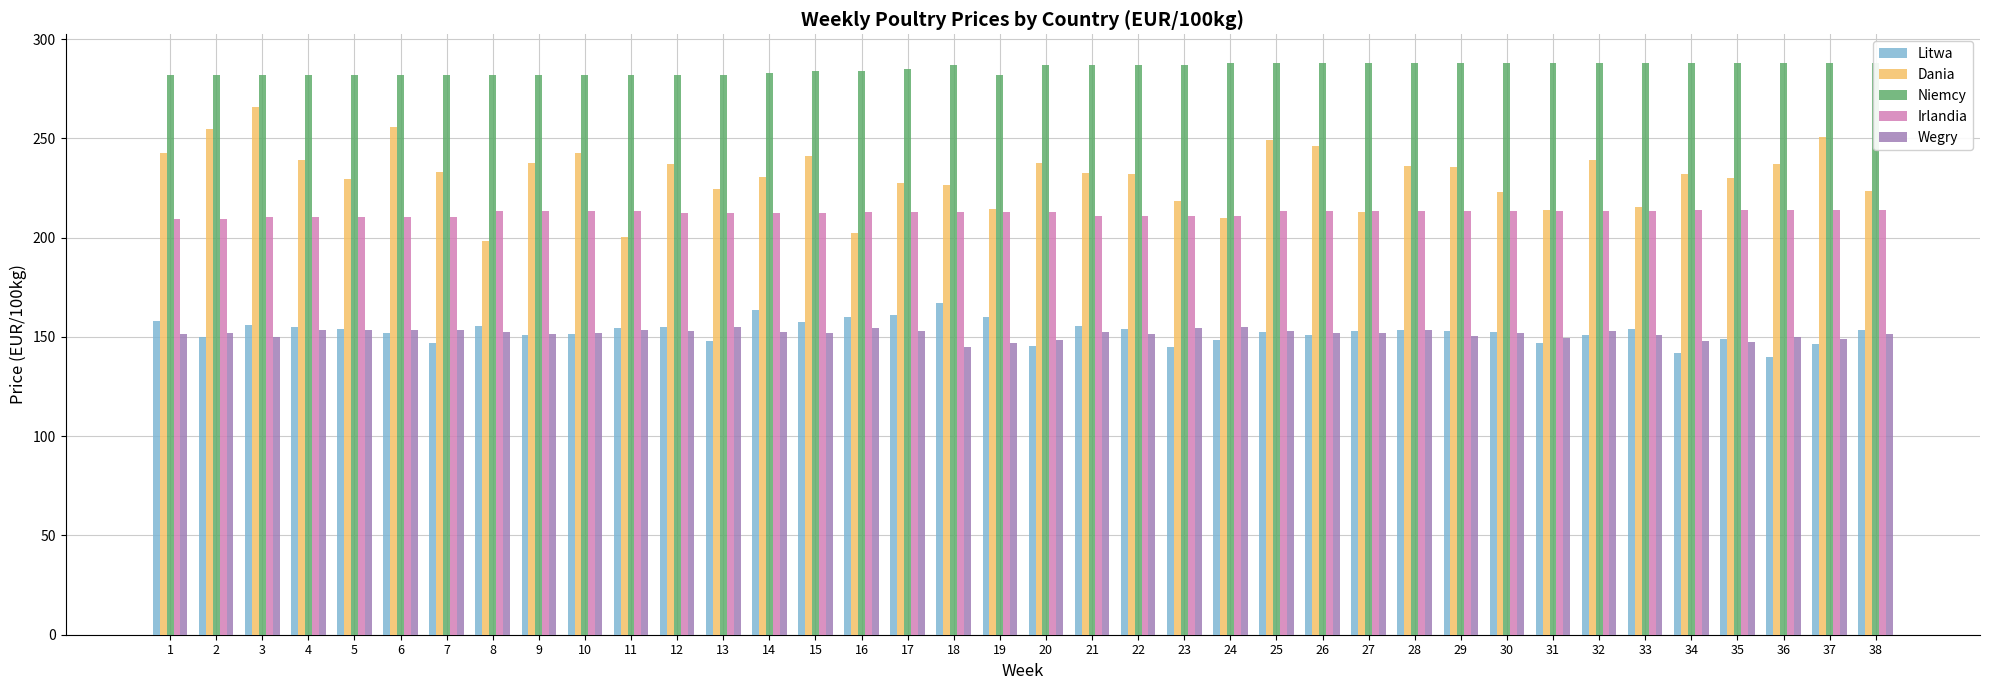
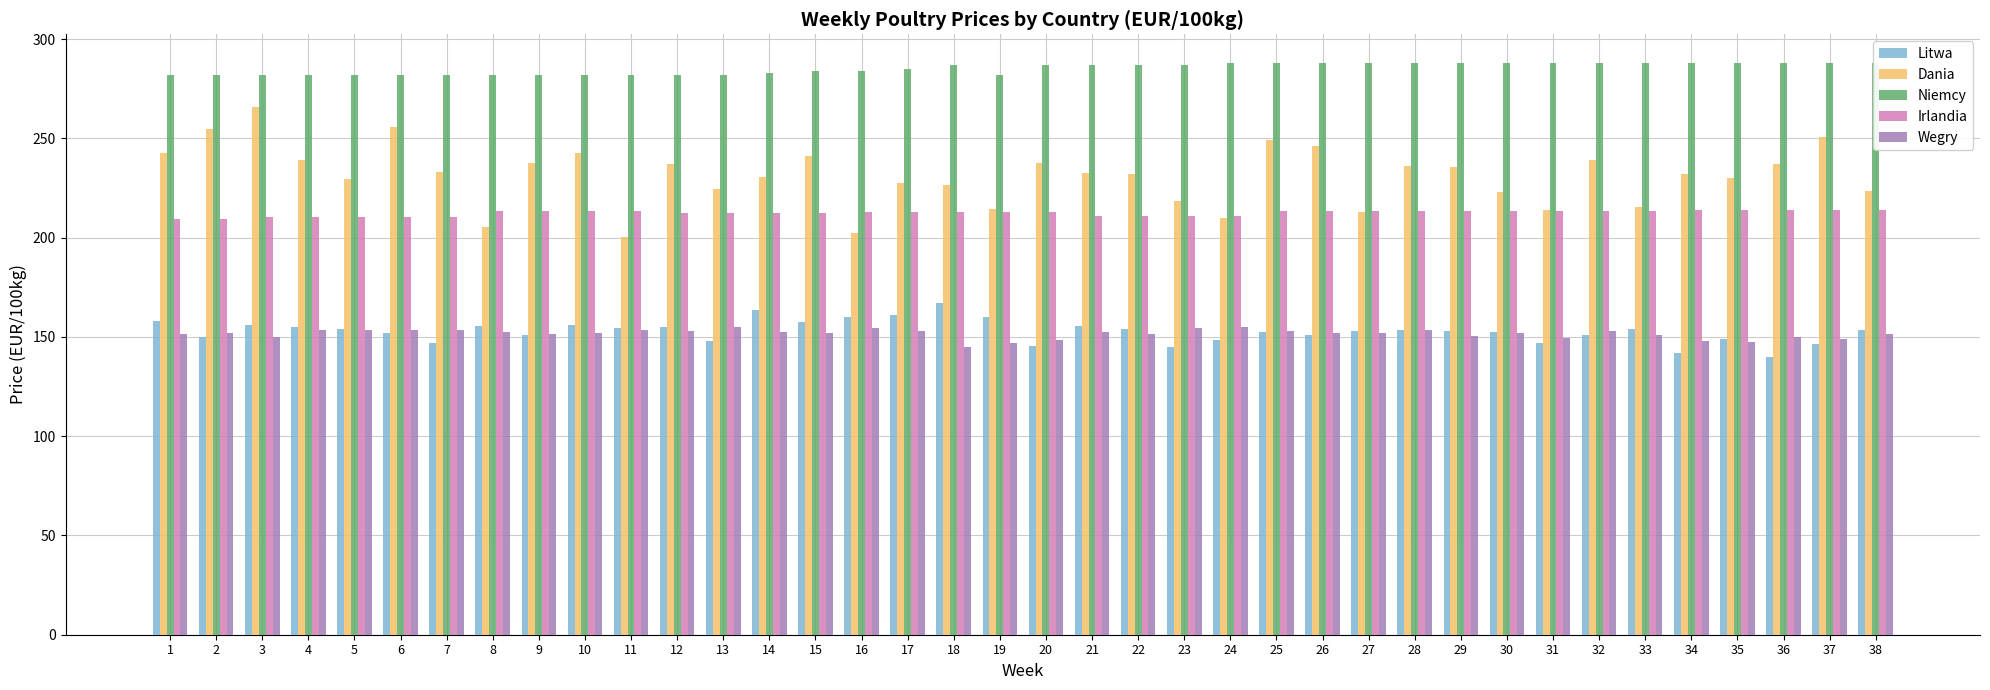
  {
    "Litwa": {
      "1": 158,
      "2": 150,
      "3": 156,
      "4": 155,
      "5": 154,
      "6": 152,
      "7": 147,
      "8": 155,
      "9": 151,
-     "10": 151,
+     "10": 156,
      "11": 154,
      "12": 155,
      "13": 148,
      "14": 163,
      "15": 157,
      "16": 160,
      "17": 161,
      "18": 167,
      "19": 160,
      "20": 145,
      "21": 155,
      "22": 154,
      "23": 145,
      "24": 148,
      "25": 152,
      "26": 151,
      "27": 153,
      "28": 153,
      "29": 153,
      "30": 152,
      "31": 147,
      "32": 151,
      "33": 154,
      "34": 142,
      "35": 149,
      "36": 140,
      "37": 147,
      "38": 154
    },
    "Dania": {
      "1": 242,
      "2": 255,
      "3": 266,
      "4": 239,
      "5": 229,
      "6": 256,
      "7": 233,
-     "8": 198,
+     "8": 205,
      "9": 238,
      "10": 243,
      "11": 200,
      "12": 237,
      "13": 224,
      "14": 230,
      "15": 241,
      "16": 202,
      "17": 227,
      "18": 227,
      "19": 214,
      "20": 238,
      "21": 232,
      "22": 232,
      "23": 218,
      "24": 210,
      "25": 249,
      "26": 246,
      "27": 213,
      "28": 236,
      "29": 235,
      "30": 223,
      "31": 214,
      "32": 239,
      "33": 215,
      "34": 232,
      "35": 230,
      "36": 237,
      "37": 251,
      "38": 223
    },
    "Niemcy": {
      "1": 282,
      "2": 282,
      "3": 282,
      "4": 282,
      "5": 282,
      "6": 282,
      "7": 282,
      "8": 282,
      "9": 282,
      "10": 282,
      "11": 282,
      "12": 282,
      "13": 282,
      "14": 283,
      "15": 284,
      "16": 284,
      "17": 285,
      "18": 287,
      "19": 282,
      "20": 287,
      "21": 287,
      "22": 287,
      "23": 287,
      "24": 288,
      "25": 288,
      "26": 288,
      "27": 288,
      "28": 288,
      "29": 288,
      "30": 288,
      "31": 288,
      "32": 288,
      "33": 288,
      "34": 288,
      "35": 288,
      "36": 288,
      "37": 288
    }
  }
